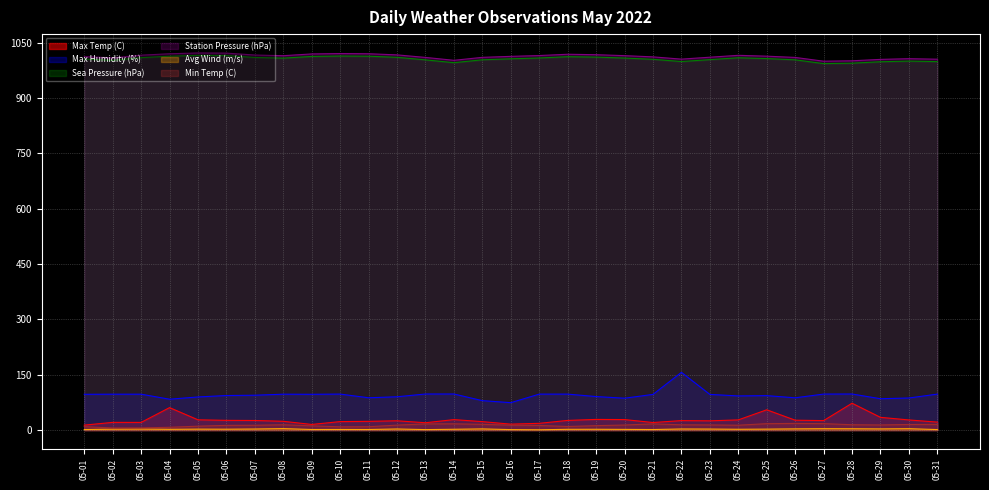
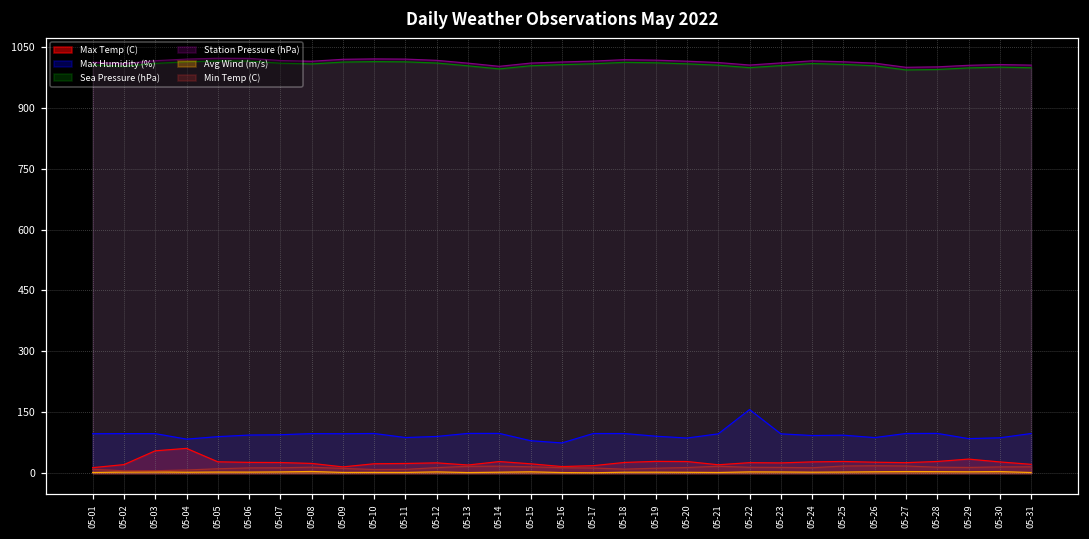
  {
    "Max Temp (C)": {
      "05-02": 20,
-     "05-03": 20,
+     "05-03": 50,
      "05-04": 60,
      "05-05": 30,
      "05-06": 30,
      "05-07": 30,
      "05-08": 20,
      "05-10": 20,
      "05-11": 20,
      "05-12": 30,
      "05-14": 30,
      "05-15": 20,
      "05-18": 30,
      "05-19": 30,
      "05-20": 30,
      "05-22": 30,
      "05-23": 30,
      "05-24": 30,
-     "05-25": 50,
+     "05-25": 30,
      "05-26": 30,
      "05-27": 30,
-     "05-28": 70,
+     "05-28": 30,
      "05-29": 30,
      "05-30": 30
    },
    "Max Humidity (%)": {
      "05-01": 100,
      "05-02": 100,
      "05-03": 100,
      "05-04": 80,
      "05-05": 90,
      "05-06": 90,
      "05-07": 90,
      "05-08": 100,
      "05-09": 100,
      "05-10": 100,
      "05-11": 90,
      "05-12": 90,
      "05-13": 100,
      "05-14": 100,
      "05-15": 80,
      "05-16": 70,
      "05-17": 100,
      "05-18": 100,
      "05-19": 90,
      "05-20": 90,
      "05-21": 100,
      "05-22": 160,
      "05-23": 100,
      "05-24": 90,
      "05-25": 90,
      "05-26": 90,
      "05-27": 100,
      "05-28": 100,
      "05-29": 80,
      "05-30": 90,
      "05-31": 100
    },
    "Avg Wind (m/s)": {
      "05-01": 0,
      "05-05": 0,
      "05-06": 0,
      "05-07": 0,
      "05-08": 0,
      "05-09": 0,
      "05-10": 0,
      "05-11": 0,
      "05-12": 0,
      "05-13": 0,
      "05-14": 0,
      "05-15": 0,
      "05-16": 0,
      "05-17": 0,
      "05-18": 0,
      "05-19": 0,
      "05-20": 0,
      "05-21": 0,
      "05-22": 0,
      "05-23": 0,
      "05-24": 0,
      "05-25": 0,
      "05-26": 0,
      "05-27": 0,
      "05-28": 0,
      "05-29": 0,
      "05-30": 0,
      "05-31": 0
    }
  }
